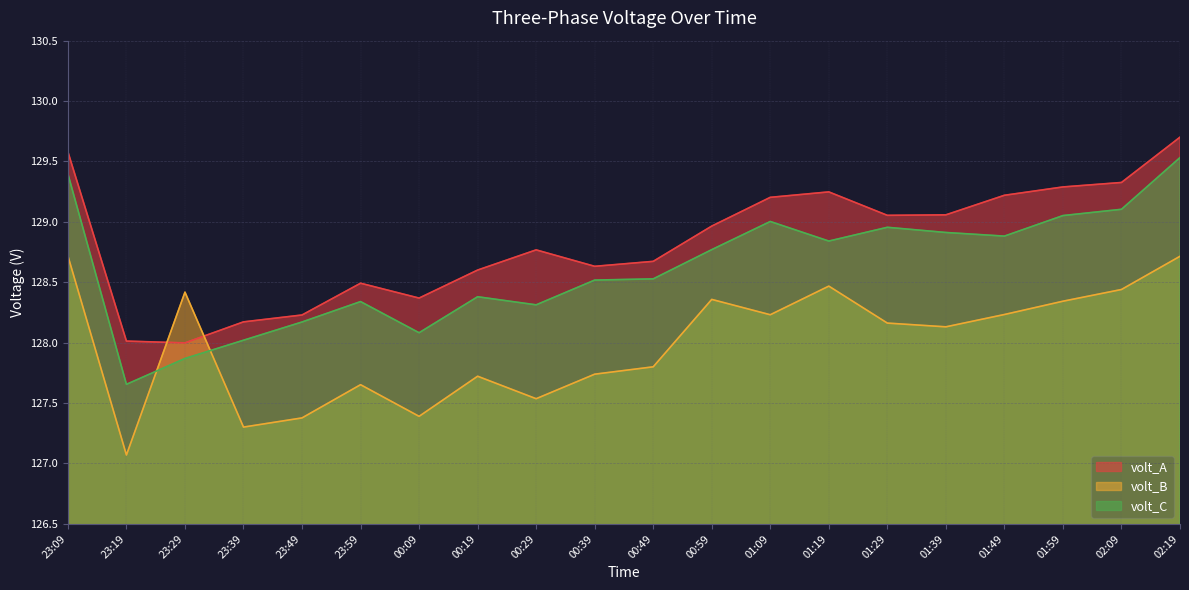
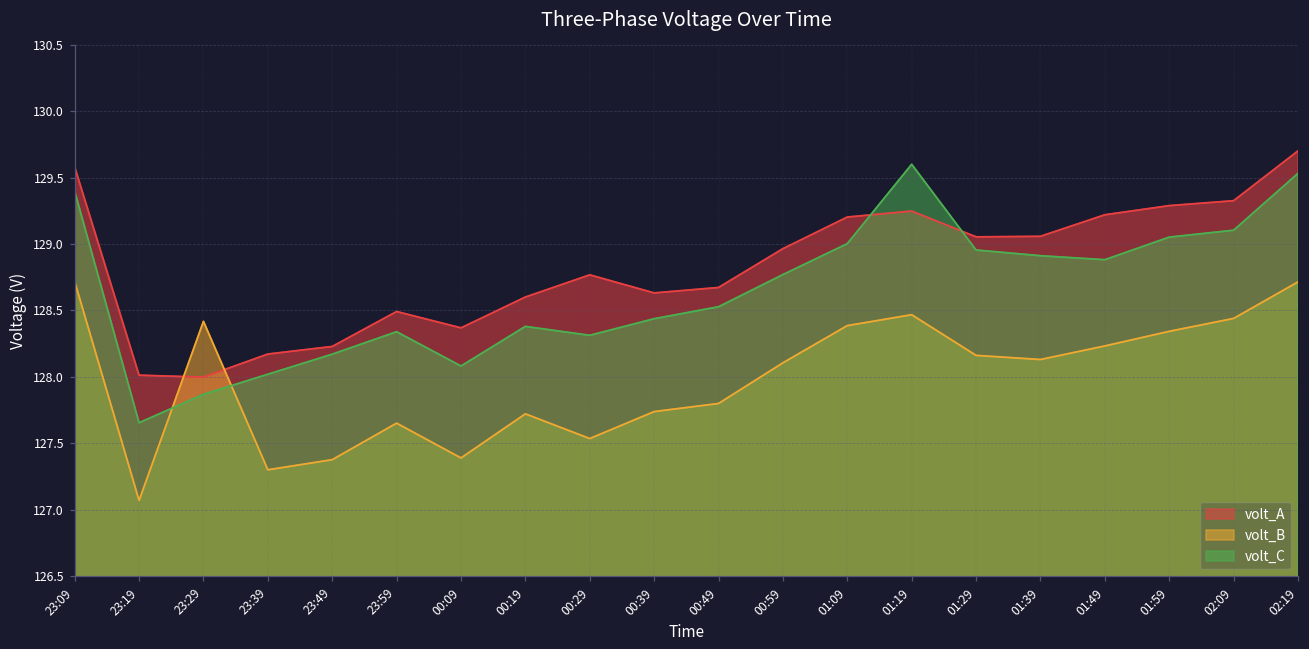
  {
    "volt_A": {
      "23:09": 129.58,
      "23:19": 128.01,
      "23:29": 128.00,
      "23:39": 128.17,
      "23:49": 128.23,
      "23:59": 128.49,
      "00:09": 128.37,
      "00:19": 128.60,
      "00:29": 128.77,
      "00:39": 128.63,
      "00:49": 128.67,
      "00:59": 128.97,
      "01:09": 129.20,
      "01:19": 129.25,
      "01:29": 129.05,
      "01:39": 129.06,
      "01:49": 129.22,
      "01:59": 129.29,
      "02:09": 129.33,
      "02:19": 129.70
    },
    "volt_B": {
      "23:09": 128.72,
      "23:19": 127.07,
      "23:29": 128.42,
      "23:39": 127.30,
      "23:49": 127.38,
      "23:59": 127.65,
      "00:09": 127.39,
      "00:19": 127.72,
      "00:29": 127.54,
      "00:39": 127.74,
      "00:49": 127.80,
-     "00:59": 128.36,
-     "01:09": 128.23,
+     "00:59": 128.11,
+     "01:09": 128.39,
      "01:19": 128.47,
      "01:29": 128.16,
      "01:39": 128.13,
      "01:49": 128.23,
      "01:59": 128.34,
      "02:09": 128.44,
      "02:19": 128.72
    },
    "volt_C": {
      "23:09": 129.40,
      "23:19": 127.66,
      "23:29": 127.87,
      "23:39": 128.02,
      "23:49": 128.17,
      "23:59": 128.34,
      "00:09": 128.08,
      "00:19": 128.38,
      "00:29": 128.31,
-     "00:39": 128.52,
+     "00:39": 128.44,
      "00:49": 128.53,
      "00:59": 128.77,
      "01:09": 129.00,
-     "01:19": 128.84,
+     "01:19": 129.60,
      "01:29": 128.96,
      "01:39": 128.91,
      "01:49": 128.88,
      "01:59": 129.05,
      "02:09": 129.10,
      "02:19": 129.53
    }
  }
